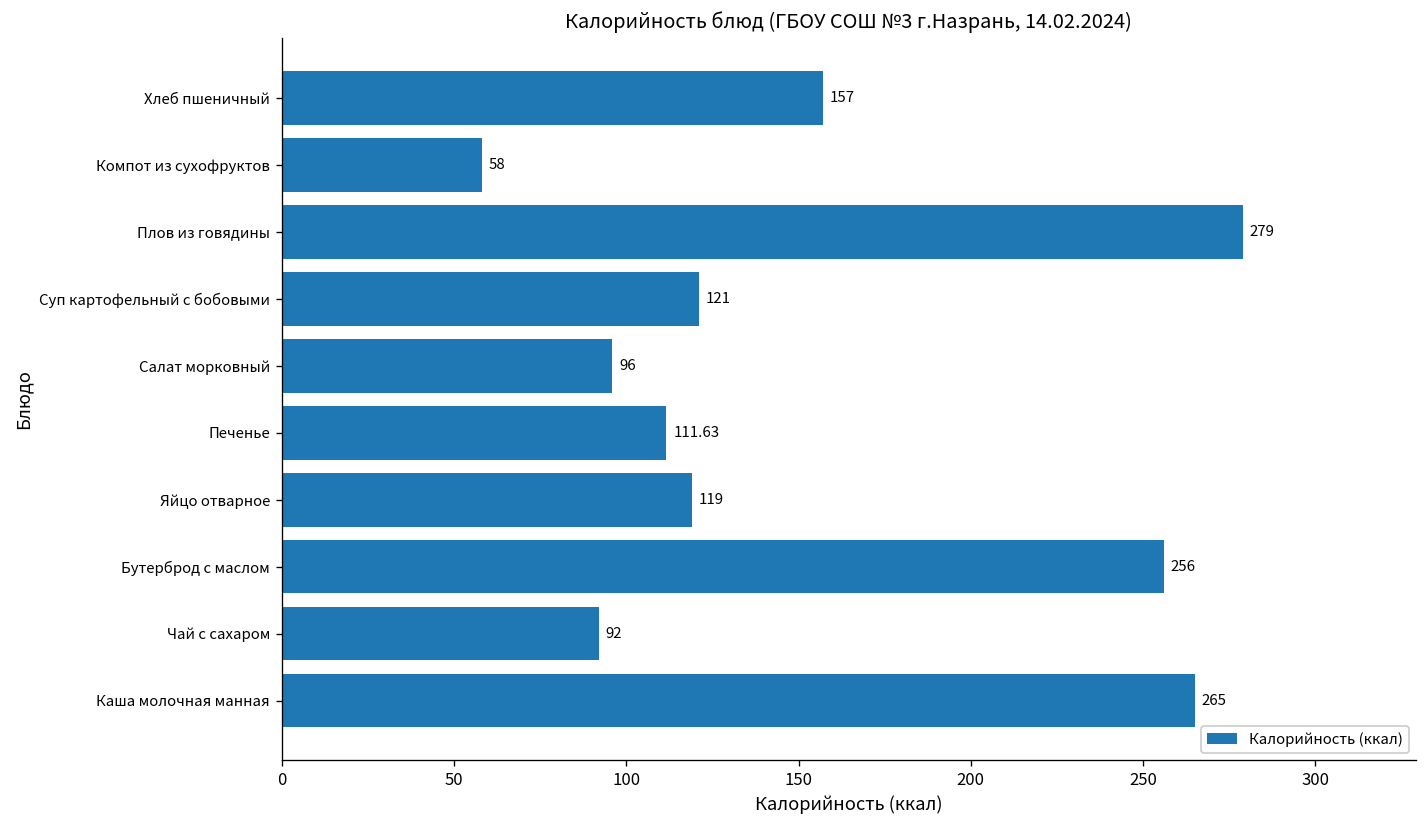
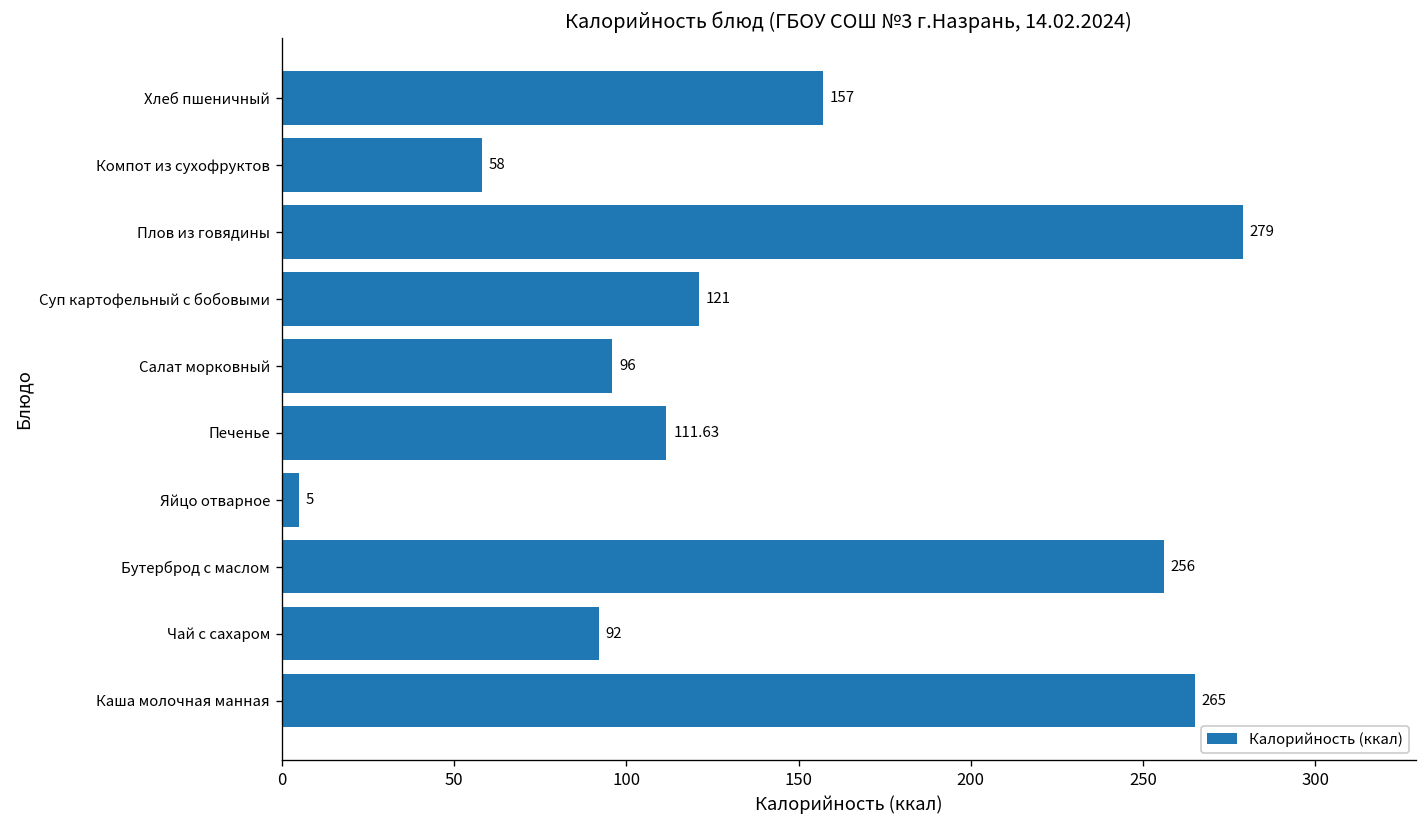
  {
    "Хлеб пшеничный": 157,
    "Компот из сухофруктов": 58,
    "Плов из говядины": 279,
    "Суп картофельный с бобовыми": 121,
    "Салат морковный": 96,
    "Печенье": 111.63,
-   "Яйцо отварное": 119,
+   "Яйцо отварное": 5,
    "Бутерброд с маслом": 256,
    "Чай с сахаром": 92,
    "Каша молочная манная": 265
  }
